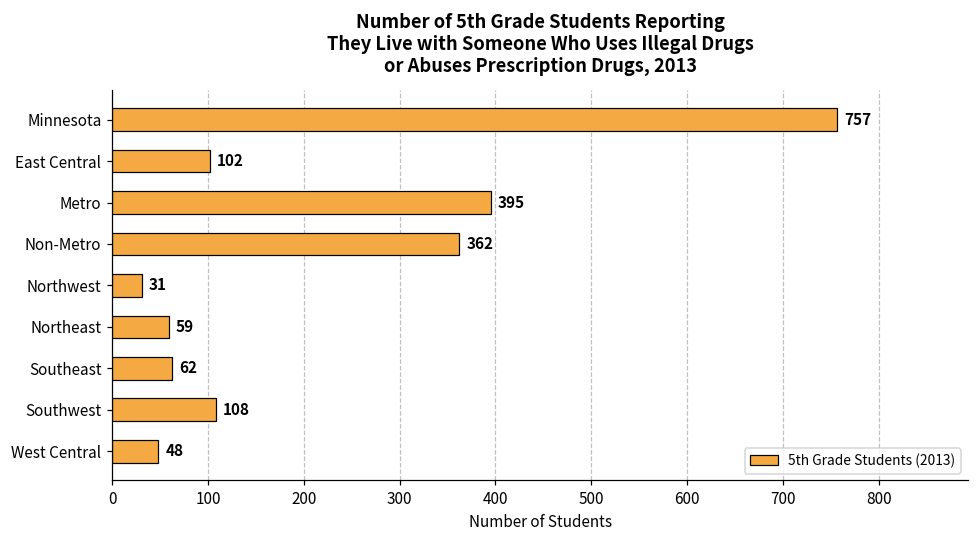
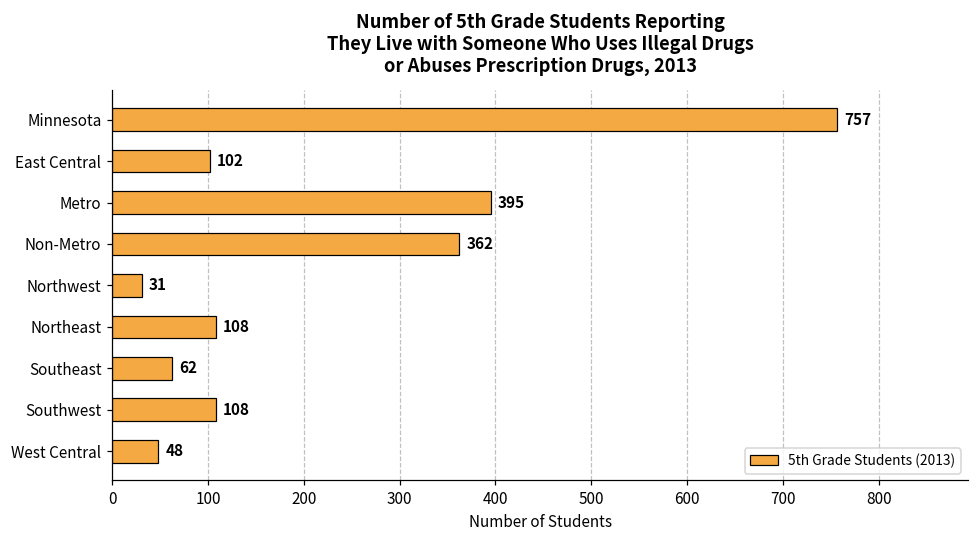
  {
    "Minnesota": 757,
    "East Central": 102,
    "Metro": 395,
    "Non-Metro": 362,
    "Northwest": 31,
-   "Northeast": 59,
+   "Northeast": 108,
    "Southeast": 62,
    "Southwest": 108,
    "West Central": 48
  }
